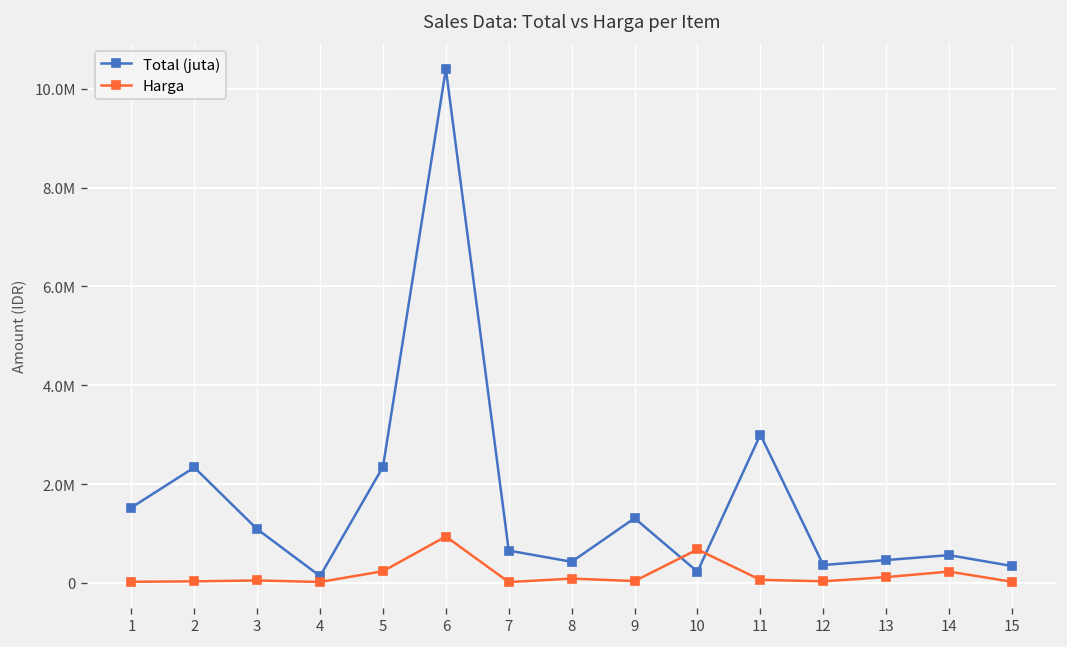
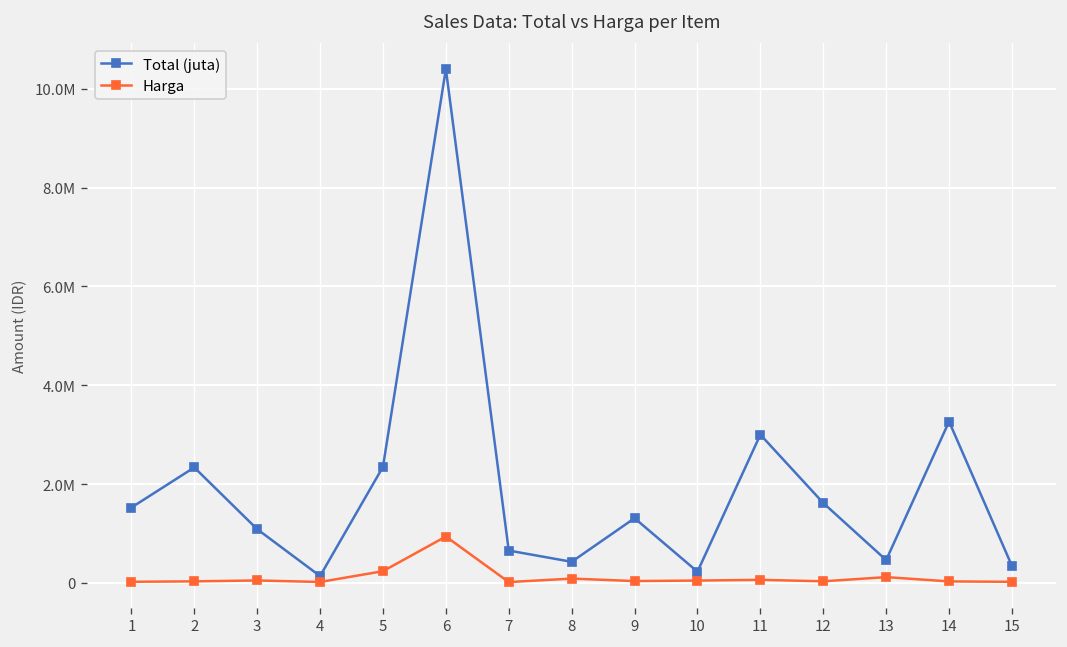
  {
    "Total (juta)": {
      "1": 1500000,
      "2": 2300000,
      "3": 1100000,
      "4": 100000,
      "5": 2300000,
      "6": 10400000,
      "7": 700000,
      "8": 400000,
      "9": 1300000,
      "10": 200000,
      "11": 3000000,
-     "12": 400000,
+     "12": 1600000,
      "13": 500000,
-     "14": 600000,
+     "14": 3300000,
      "15": 300000
    },
    "Harga": {
      "1": 0,
      "2": 0,
      "3": 0,
      "4": 0,
      "5": 200000,
      "6": 900000,
      "7": 0,
      "8": 100000,
      "9": 0,
-     "10": 700000,
+     "10": 0,
      "11": 100000,
      "12": 0,
      "13": 100000,
-     "14": 200000,
+     "14": 0,
      "15": 0
    }
  }
